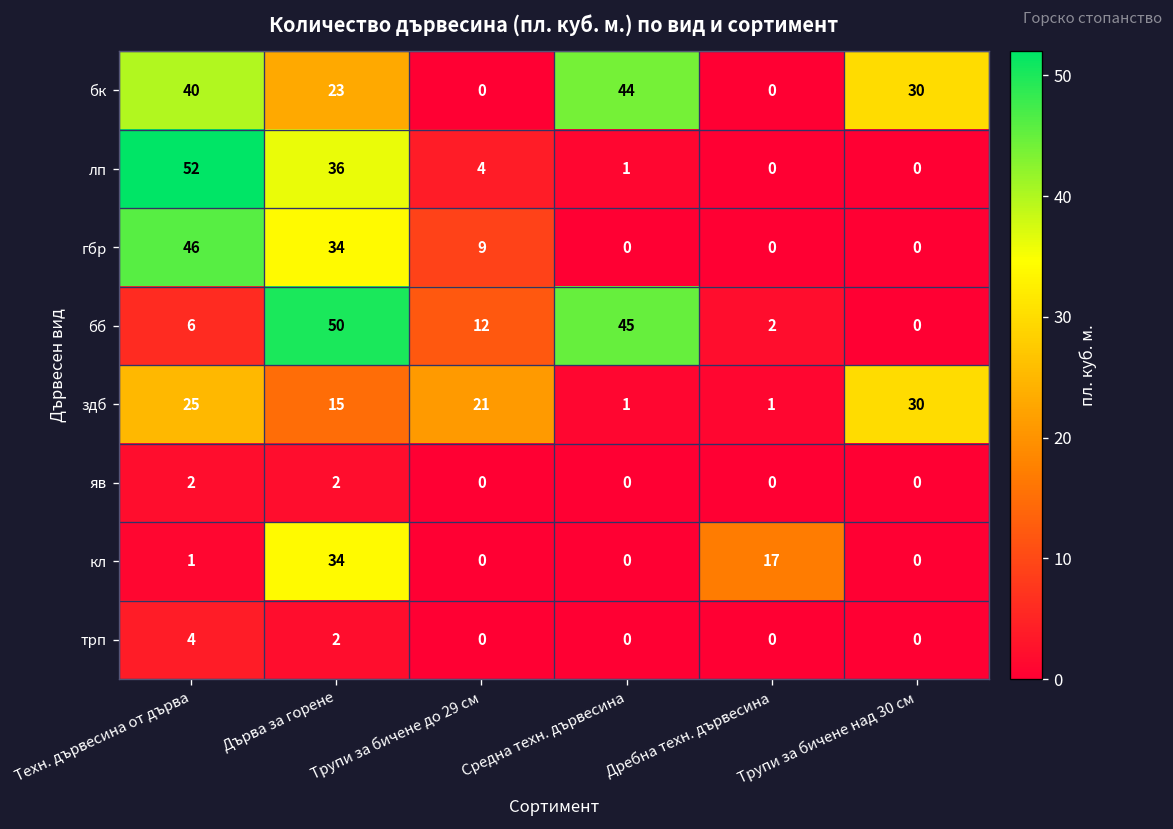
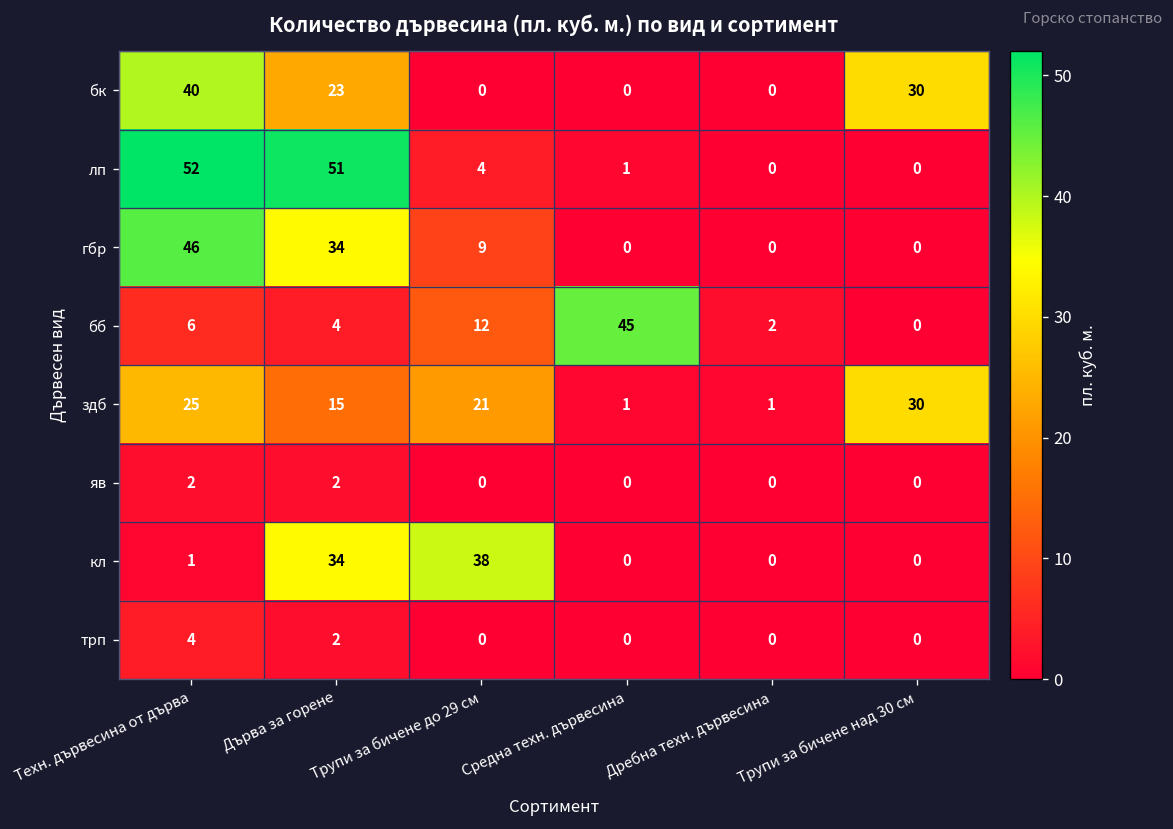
  {
    "бк": {
      "Техн. дървесина от дърва": 40,
      "Дърва за горене": 23,
      "Трупи за бичене до 29 см": 0,
-     "Средна техн. дървесина": 44,
+     "Средна техн. дървесина": 0,
      "Дребна техн. дървесина": 0,
      "Трупи за бичене над 30 см": 30
    },
    "лп": {
      "Техн. дървесина от дърва": 52,
-     "Дърва за горене": 36,
+     "Дърва за горене": 51,
      "Трупи за бичене до 29 см": 4,
      "Средна техн. дървесина": 1,
      "Дребна техн. дървесина": 0,
      "Трупи за бичене над 30 см": 0
    },
    "гбр": {
      "Техн. дървесина от дърва": 46,
      "Дърва за горене": 34,
      "Трупи за бичене до 29 см": 9,
      "Средна техн. дървесина": 0,
      "Дребна техн. дървесина": 0,
      "Трупи за бичене над 30 см": 0
    },
    "бб": {
      "Техн. дървесина от дърва": 6,
-     "Дърва за горене": 50,
+     "Дърва за горене": 4,
      "Трупи за бичене до 29 см": 12,
      "Средна техн. дървесина": 45,
      "Дребна техн. дървесина": 2,
      "Трупи за бичене над 30 см": 0
    },
    "здб": {
      "Техн. дървесина от дърва": 25,
      "Дърва за горене": 15,
      "Трупи за бичене до 29 см": 21,
      "Средна техн. дървесина": 1,
      "Дребна техн. дървесина": 1,
      "Трупи за бичене над 30 см": 30
    },
    "яв": {
      "Техн. дървесина от дърва": 2,
      "Дърва за горене": 2,
      "Трупи за бичене до 29 см": 0,
      "Средна техн. дървесина": 0,
      "Дребна техн. дървесина": 0,
      "Трупи за бичене над 30 см": 0
    },
    "кл": {
      "Техн. дървесина от дърва": 1,
      "Дърва за горене": 34,
-     "Трупи за бичене до 29 см": 0,
+     "Трупи за бичене до 29 см": 38,
      "Средна техн. дървесина": 0,
-     "Дребна техн. дървесина": 17,
+     "Дребна техн. дървесина": 0,
      "Трупи за бичене над 30 см": 0
    },
    "трп": {
      "Техн. дървесина от дърва": 4,
      "Дърва за горене": 2,
      "Трупи за бичене до 29 см": 0,
      "Средна техн. дървесина": 0,
      "Дребна техн. дървесина": 0,
      "Трупи за бичене над 30 см": 0
    }
  }
